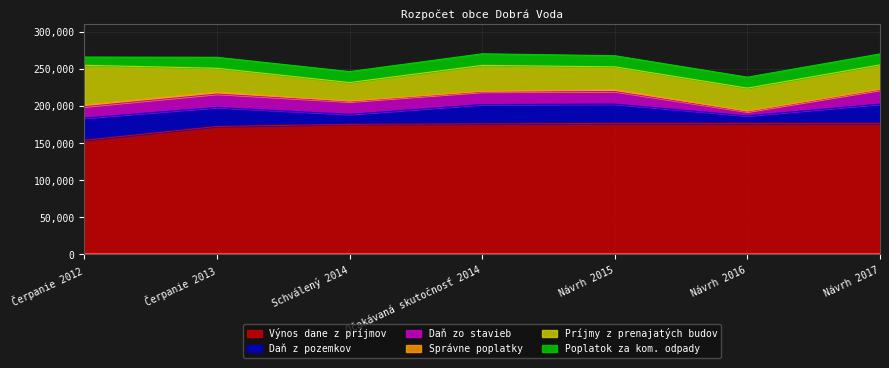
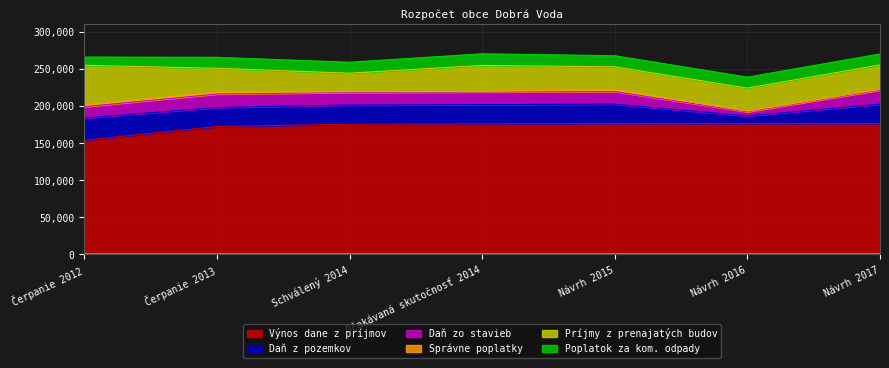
  {
    "Výnos dane z príjmov": {
      "Čerpanie 2012": "150,000",
      "Čerpanie 2013": "170,000",
      "Schválený 2014": "180,000",
      "Očakávaná skutočnosť 2014": "180,000",
      "Návrh 2015": "180,000",
      "Návrh 2016": "180,000",
      "Návrh 2017": "180,000"
    },
    "Daň z pozemkov": {
      "Čerpanie 2012": "30,000",
      "Čerpanie 2013": "30,000",
-     "Schválený 2014": "10,000",
+     "Schválený 2014": "30,000",
      "Očakávaná skutočnosť 2014": "30,000",
      "Návrh 2015": "30,000",
      "Návrh 2016": "10,000",
      "Návrh 2017": "30,000"
    },
    "Príjmy z prenajatých budov": {
      "Čerpanie 2012": "50,000",
      "Čerpanie 2013": "30,000",
      "Schválený 2014": "30,000",
      "Očakávaná skutočnosť 2014": "40,000",
      "Návrh 2015": "30,000",
      "Návrh 2016": "30,000",
      "Návrh 2017": "30,000"
    },
    "Poplatok za kom. odpady": {
      "Čerpanie 2012": "10,000",
      "Čerpanie 2013": "10,000",
      "Schválený 2014": "10,000",
      "Očakávaná skutočnosť 2014": "20,000",
      "Návrh 2015": "20,000",
      "Návrh 2016": "10,000",
      "Návrh 2017": "10,000"
    }
  }
